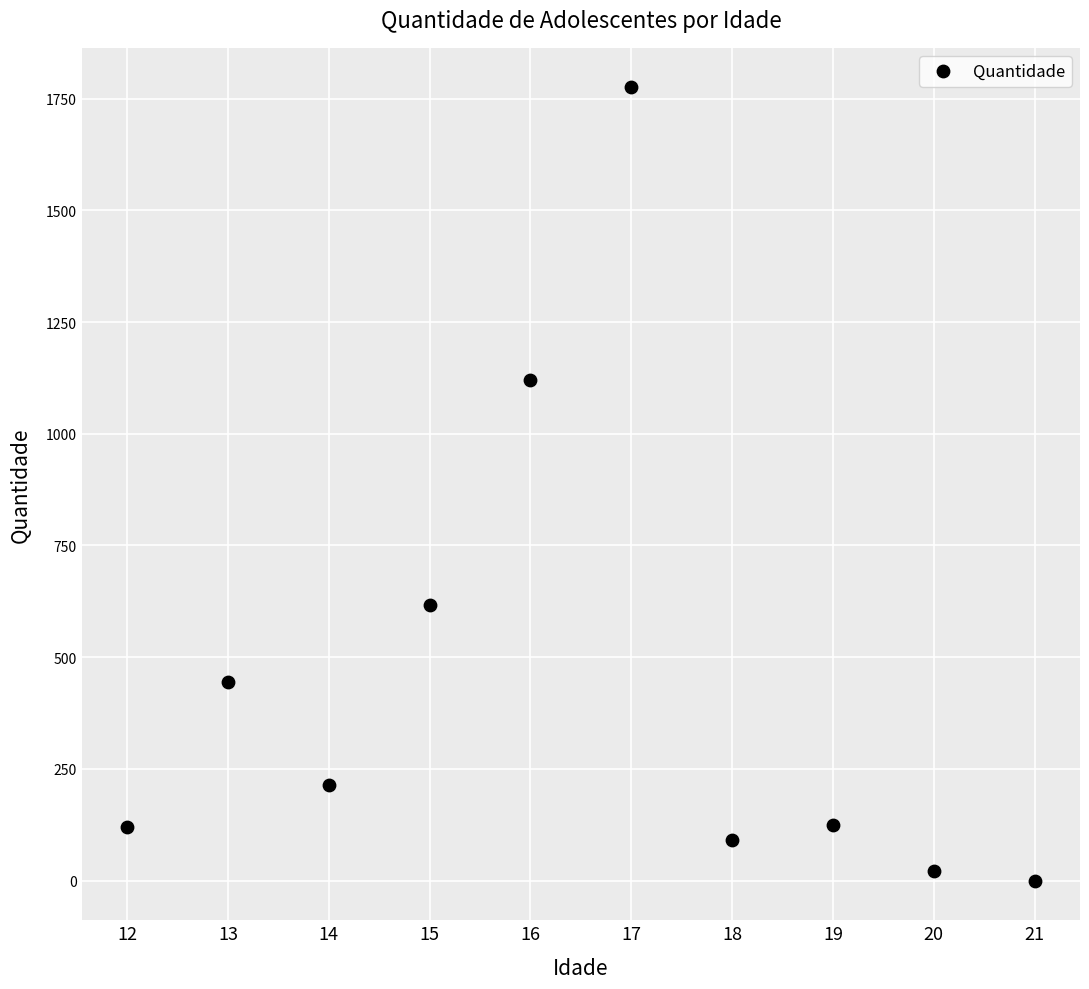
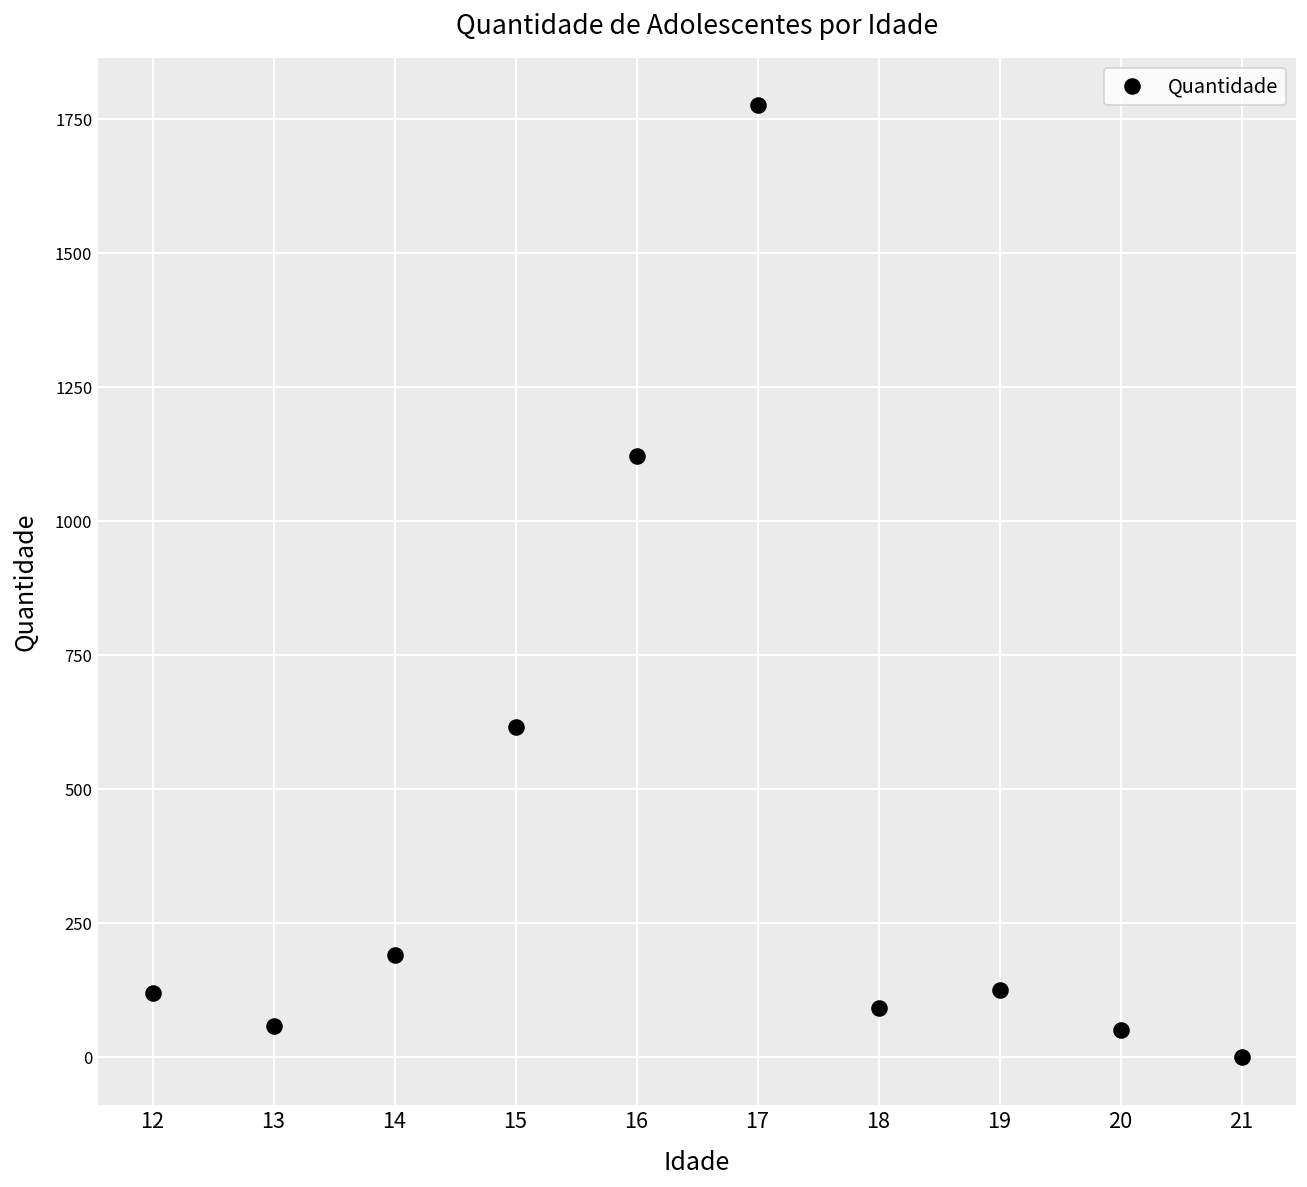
  {
-   "13": 440,
-   "14": 220,
-   "20": 20
+   "13": 60,
+   "14": 190,
+   "20": 50
  }
